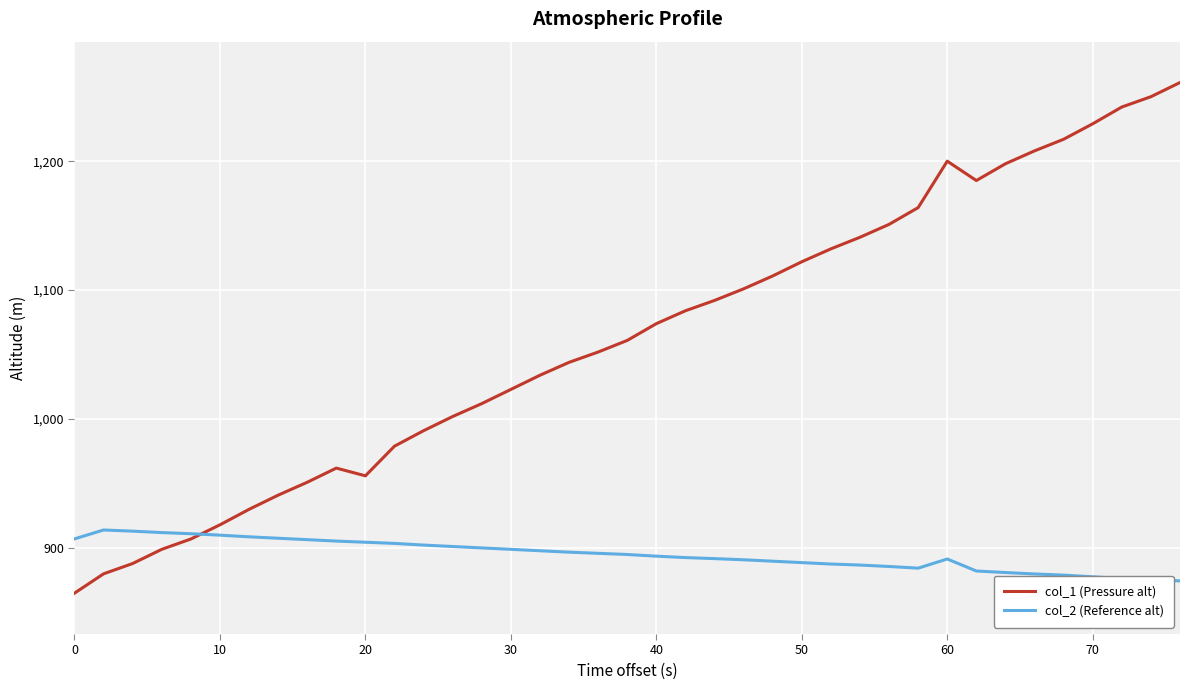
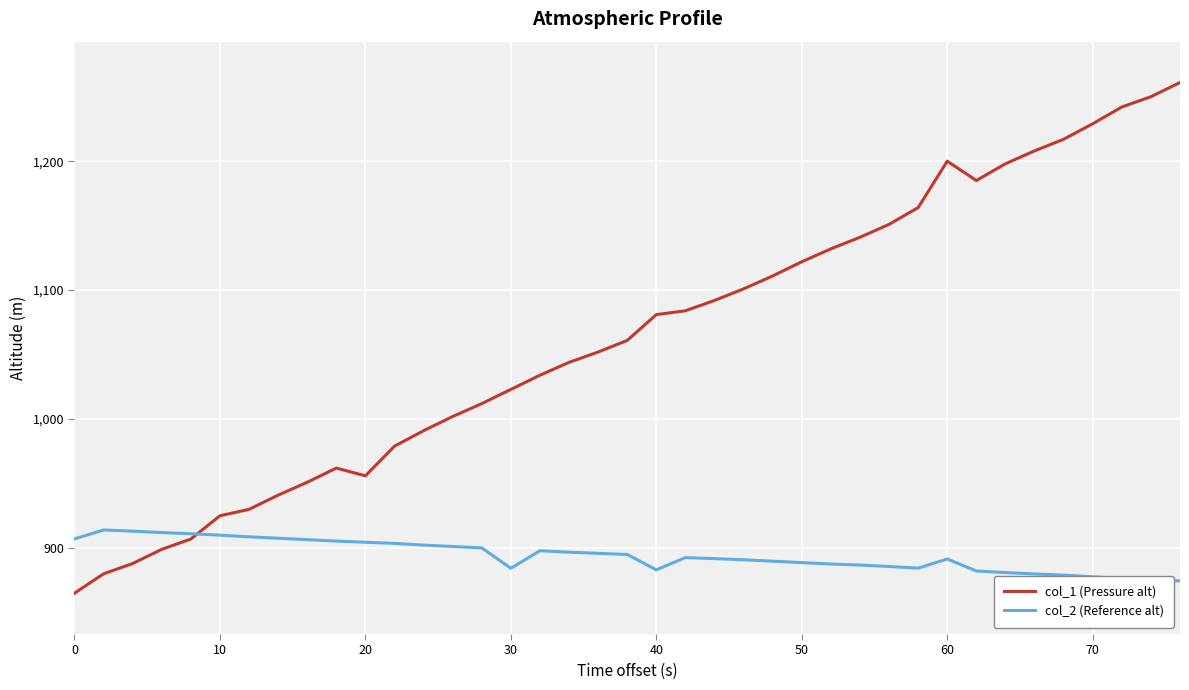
  {
    "col_1 (Pressure alt)": {
      "0": "865",
-     "10": "918",
+     "10": "925",
      "20": "956",
      "30": "1,023",
-     "40": "1,074",
+     "40": "1,081",
      "50": "1,122",
      "60": "1,200",
      "70": "1,229"
    },
    "col_2 (Reference alt)": {
      "0": "907",
      "10": "910",
      "20": "905",
-     "30": "899",
-     "40": "894",
+     "30": "884",
+     "40": "883",
      "50": "889",
      "60": "892"
    }
  }
